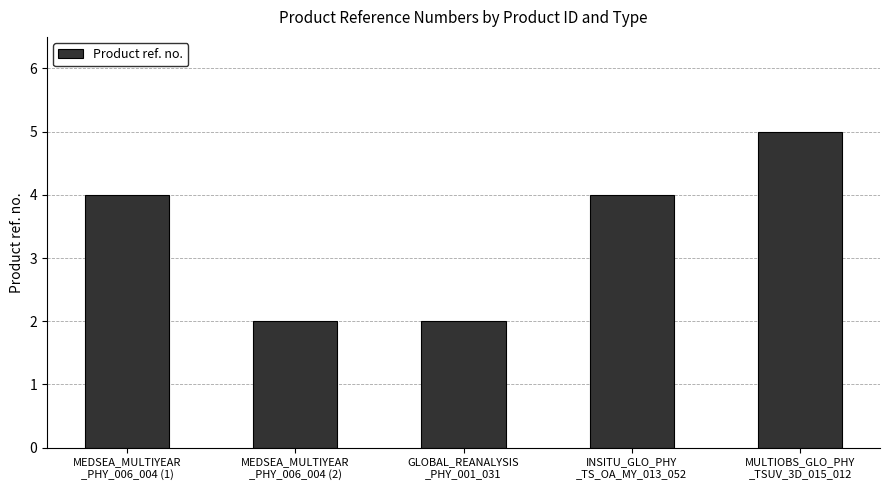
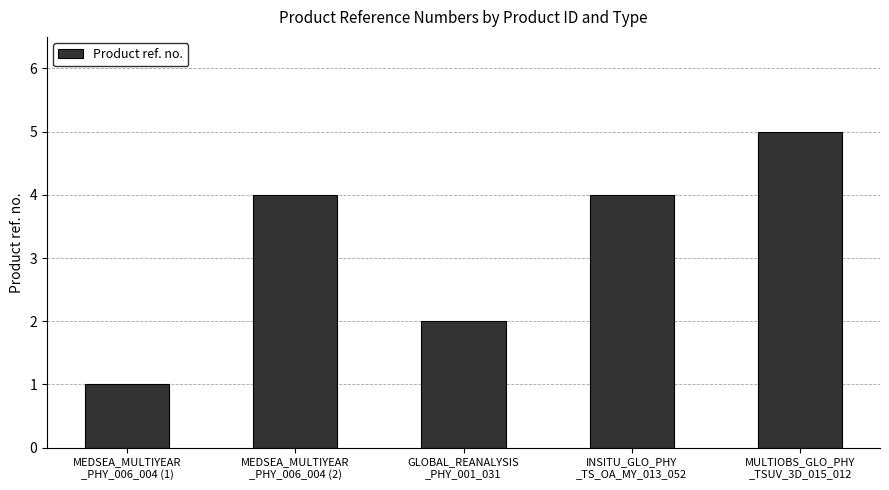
  {
-   "MEDSEA_MULTIYEAR _PHY_006_004 (1)": 4,
-   "MEDSEA_MULTIYEAR _PHY_006_004 (2)": 2,
+   "MEDSEA_MULTIYEAR _PHY_006_004 (1)": 1,
+   "MEDSEA_MULTIYEAR _PHY_006_004 (2)": 4,
    "GLOBAL_REANALYSIS _PHY_001_031": 2,
    "INSITU_GLO_PHY _TS_OA_MY_013_052": 4,
    "MULTIOBS_GLO_PHY _TSUV_3D_015_012": 5
  }
